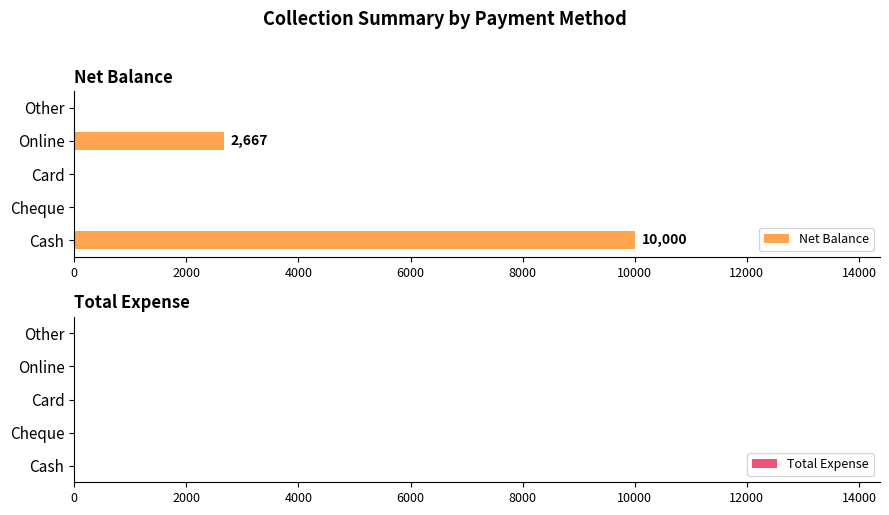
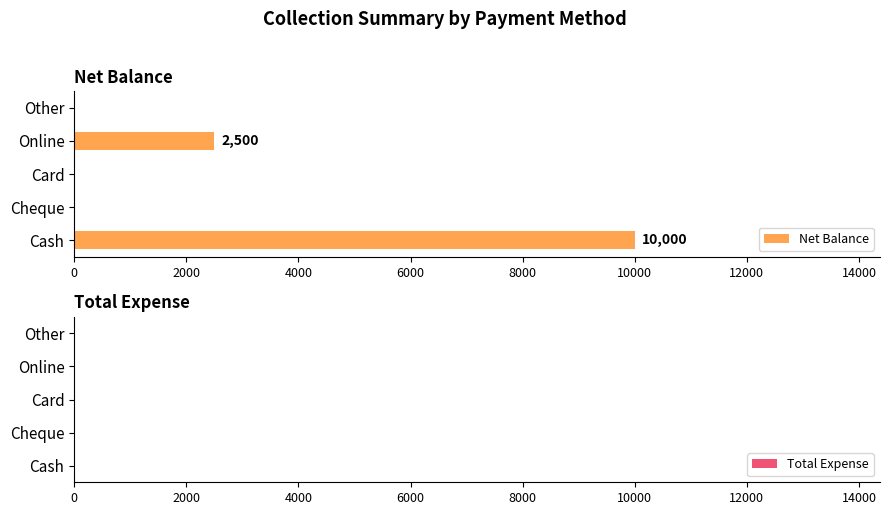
  {
    "Net Balance": {
-     "Online": "2,667",
+     "Online": "2,500",
      "Cash": "10,000"
    },
    "Total Expense": {
      "Other": "0",
      "Online": "0",
      "Card": "0",
      "Cheque": "0",
      "Cash": "0"
    }
  }
